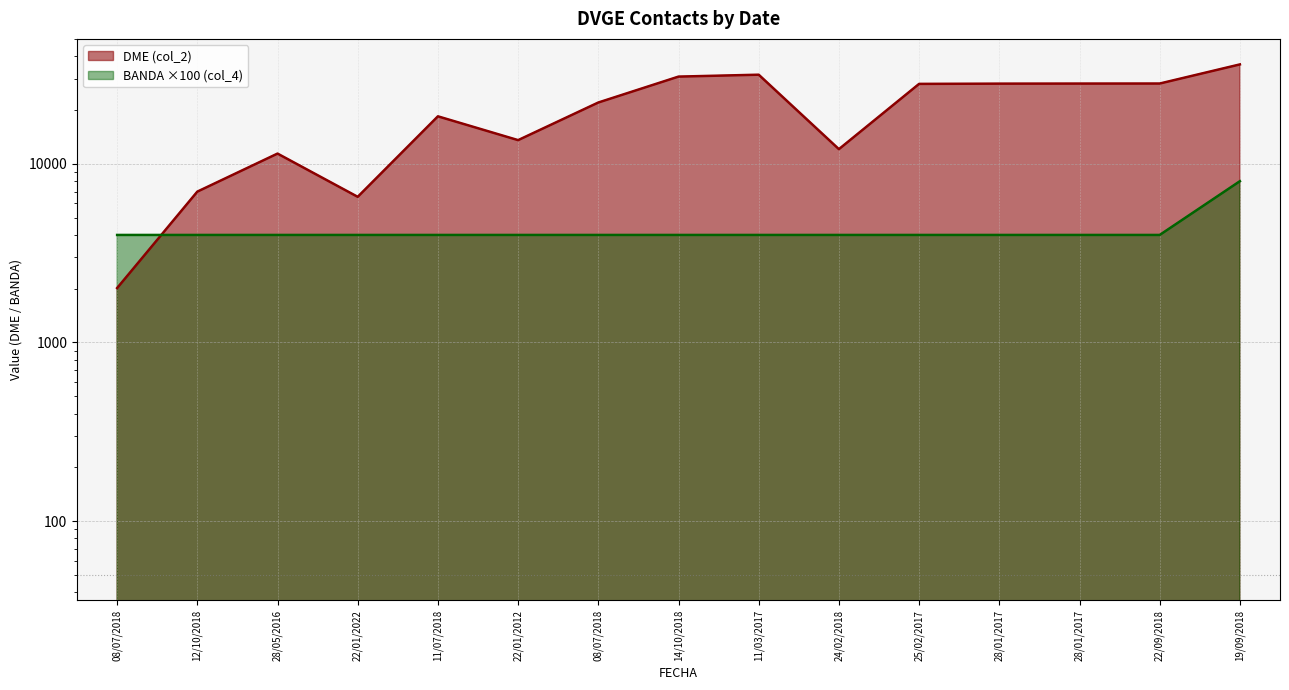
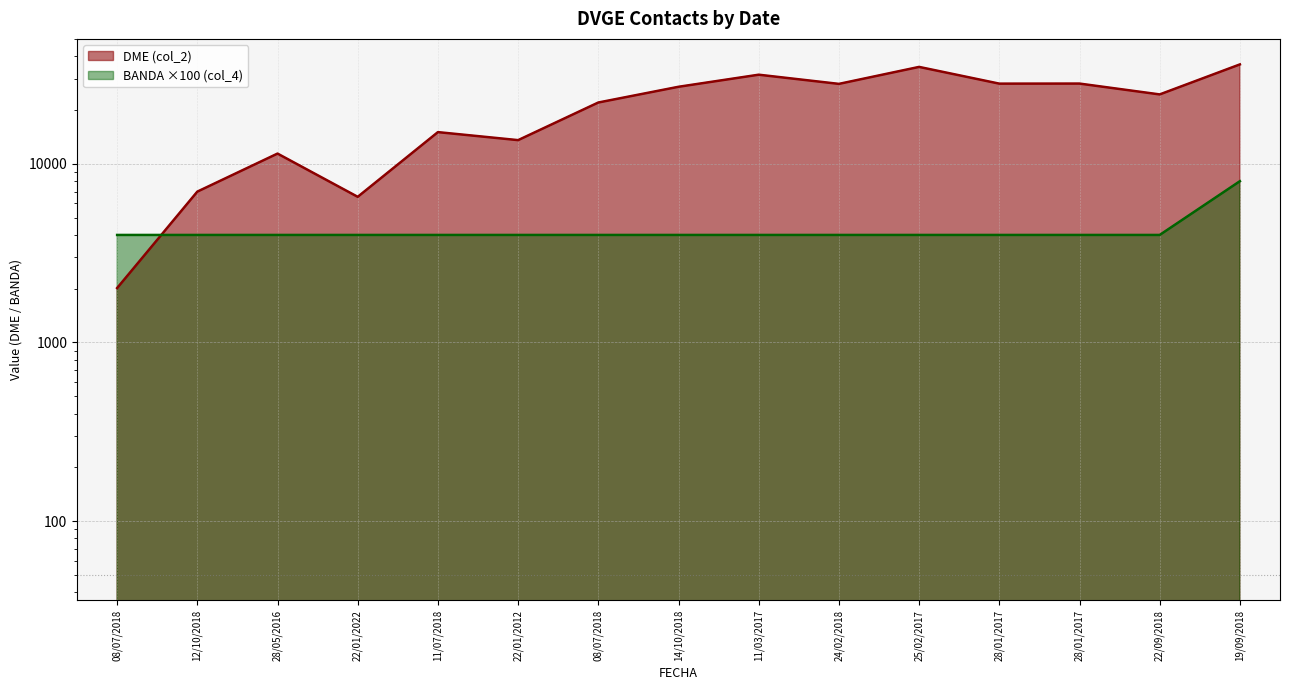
  {
    "DME (col_2)": {
      "12/10/2018": 7000,
      "28/05/2016": 11000,
      "22/01/2022": 6500,
-     "11/07/2018": 18000,
+     "11/07/2018": 15000,
      "22/01/2012": 14000,
-     "14/10/2018": 31000,
+     "14/10/2018": 27000,
      "11/03/2017": 32000,
-     "24/02/2018": 12000,
-     "25/02/2017": 28000,
-     "22/09/2018": 28000,
+     "24/02/2018": 28000,
+     "25/02/2017": 35000,
+     "22/09/2018": 24000,
      "19/09/2018": 36000
    },
    "BANDA ×100 (col_4)": {
      "12/10/2018": 4000,
      "28/05/2016": 4000,
      "22/01/2022": 4000,
      "11/07/2018": 4000,
      "22/01/2012": 4000,
      "14/10/2018": 4000,
      "11/03/2017": 4000,
      "24/02/2018": 4000,
      "25/02/2017": 4000,
      "22/09/2018": 4000,
      "19/09/2018": 8000
    }
  }
